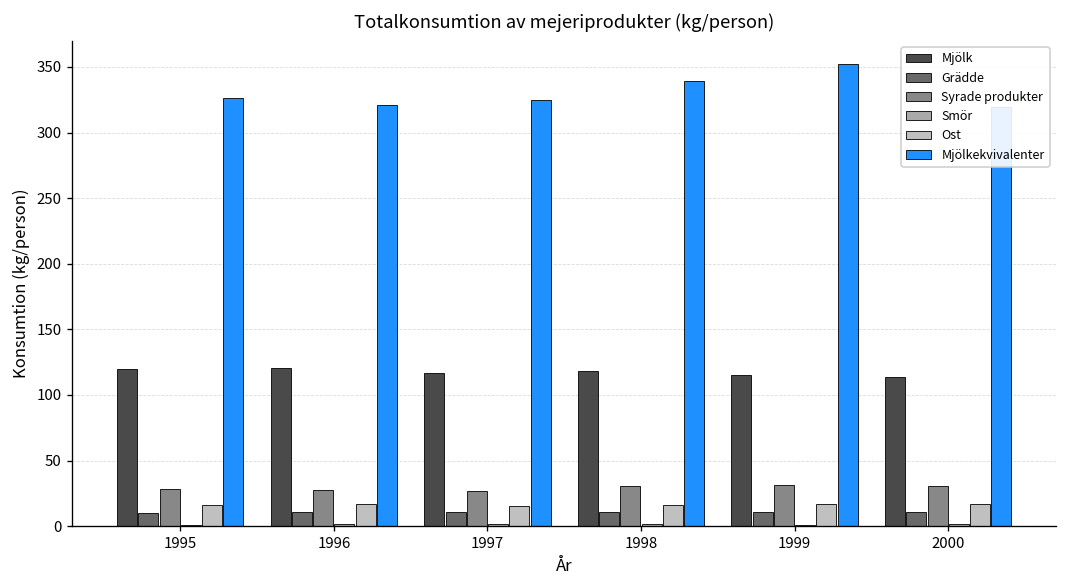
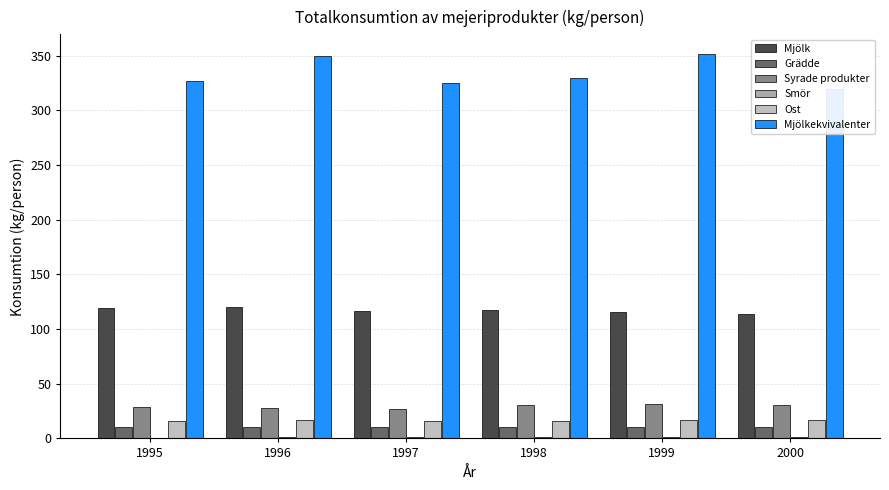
  {
    "Mjölkekvivalenter": {
      "1995": 327,
-     "1996": 321,
+     "1996": 349,
      "1997": 325,
-     "1998": 339,
+     "1998": 329,
      "1999": 352
    }
  }
